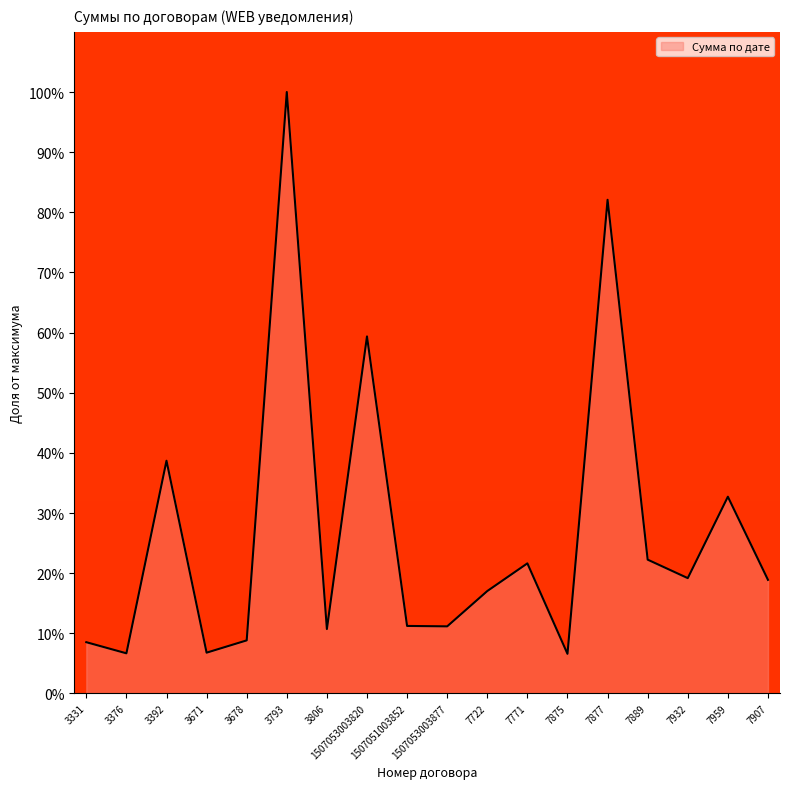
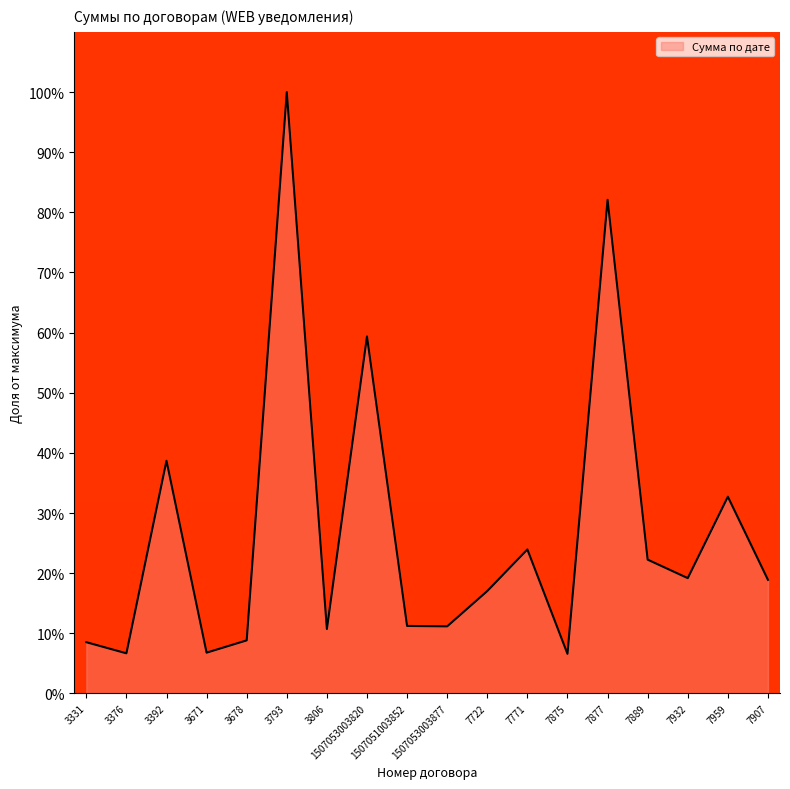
  {
    "3331": "9%",
    "3376": "7%",
    "3392": "39%",
    "3671": "7%",
    "3678": "9%",
    "3793": "100%",
    "3806": "11%",
    "1507053003820": "59%",
    "1507051003852": "11%",
    "1507053003877": "11%",
    "7722": "17%",
-   "7771": "22%",
+   "7771": "24%",
    "7875": "7%",
    "7877": "82%",
    "7889": "22%",
    "7932": "19%",
    "7959": "33%",
    "7907": "19%"
  }
